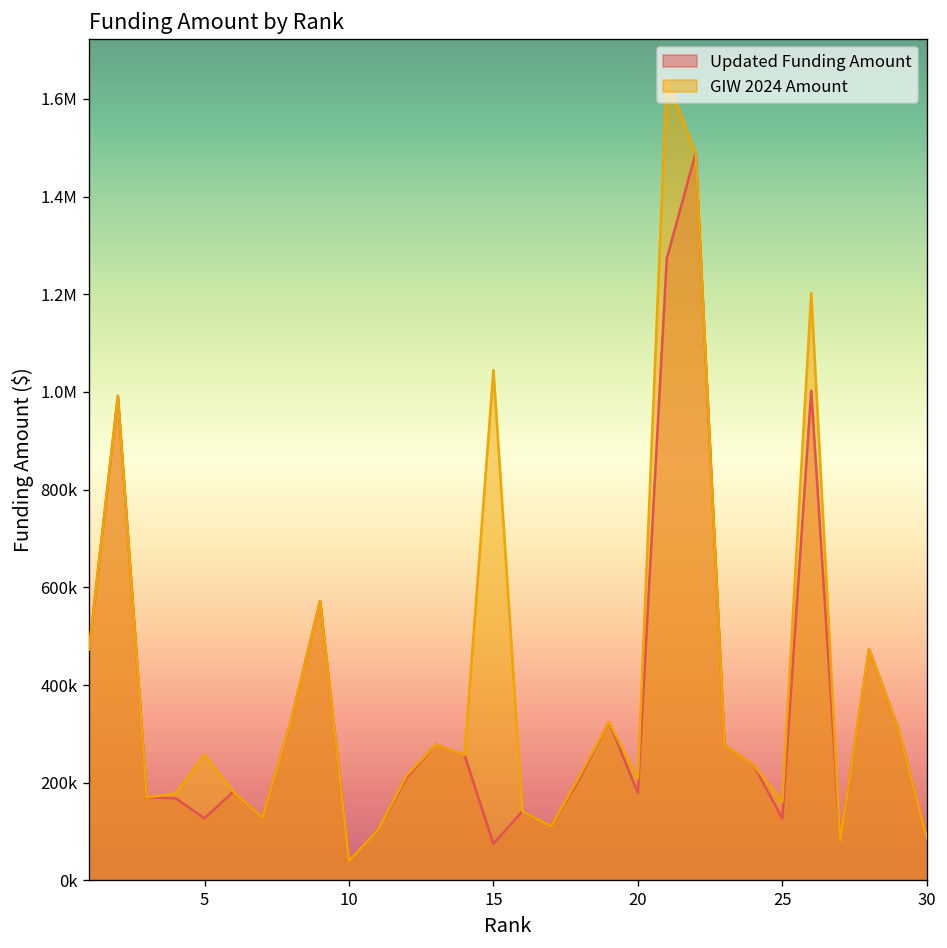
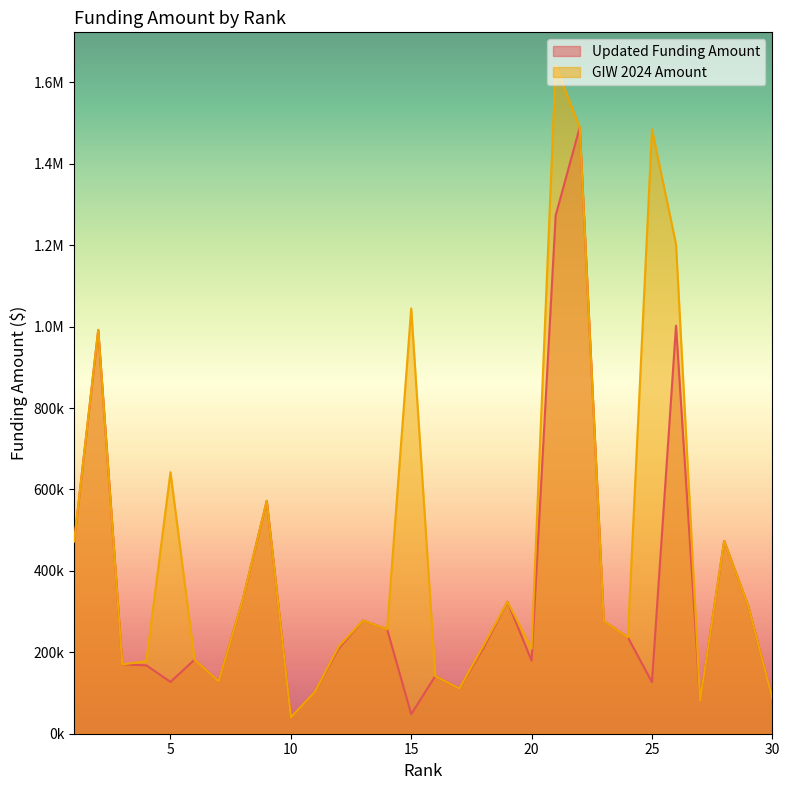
  {
    "Updated Funding Amount": {
      "5": 130000,
-     "15": 70000,
+     "15": 50000,
      "20": 180000,
      "25": 130000
    },
    "GIW 2024 Amount": {
-     "5": 260000,
+     "5": 640000,
      "15": 1040000,
      "20": 210000,
-     "25": 160000
+     "25": 1480000
    }
  }
